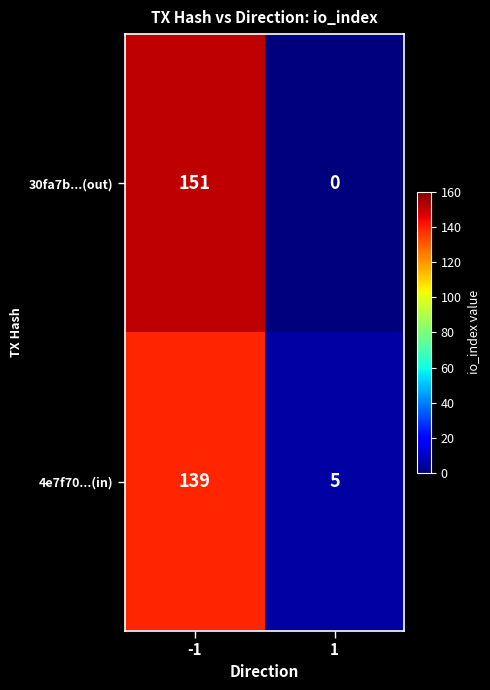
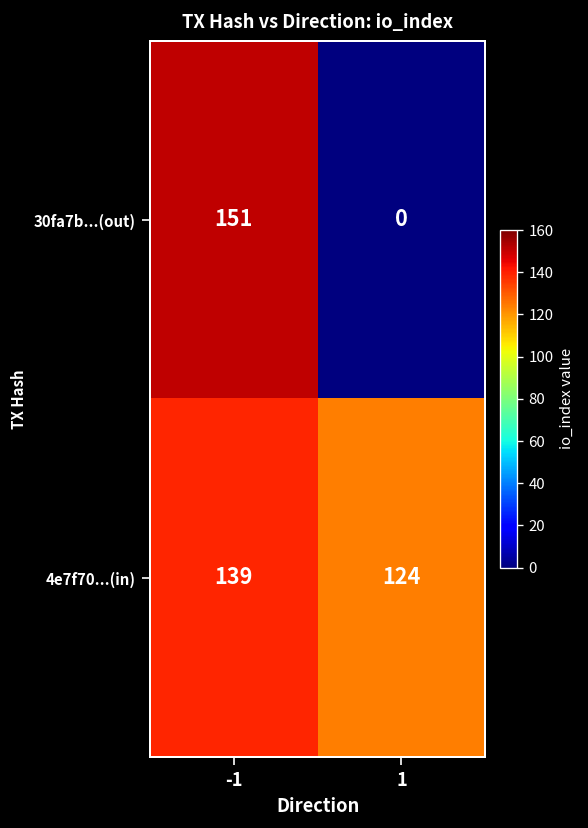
  {
    "30fa7b...(out)": {
      "-1": 151,
      "1": 0
    },
    "4e7f70...(in)": {
      "-1": 139,
-     "1": 5
+     "1": 124
    }
  }
